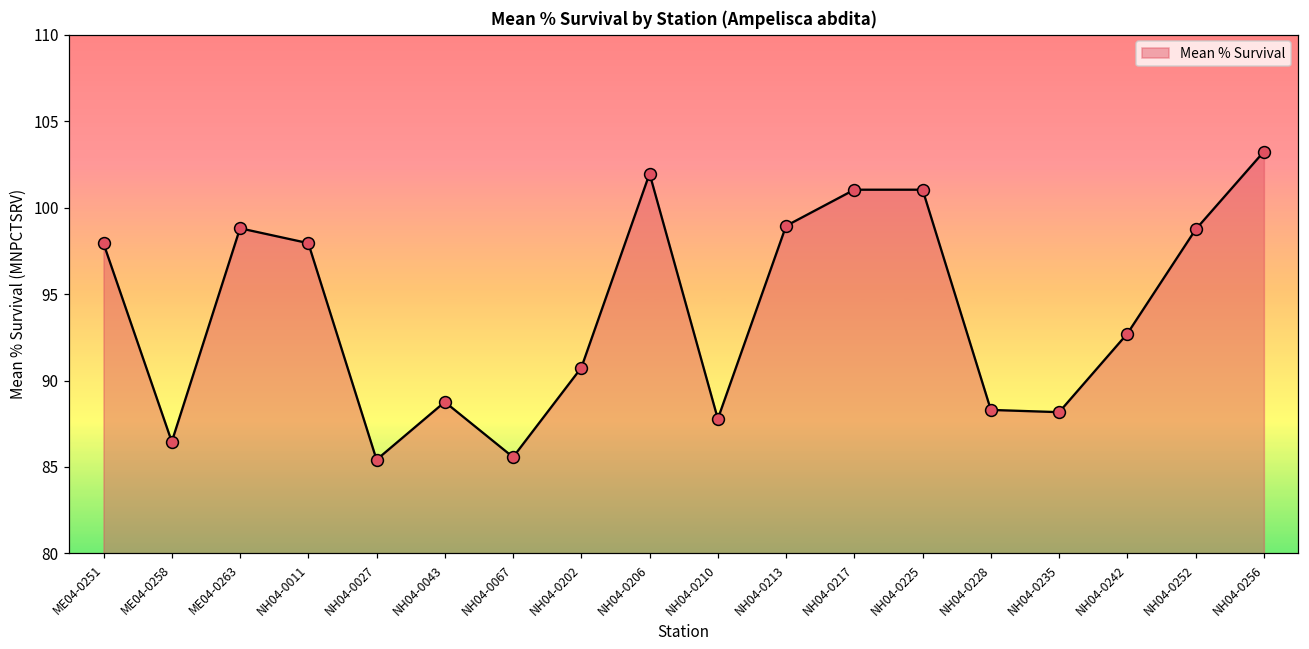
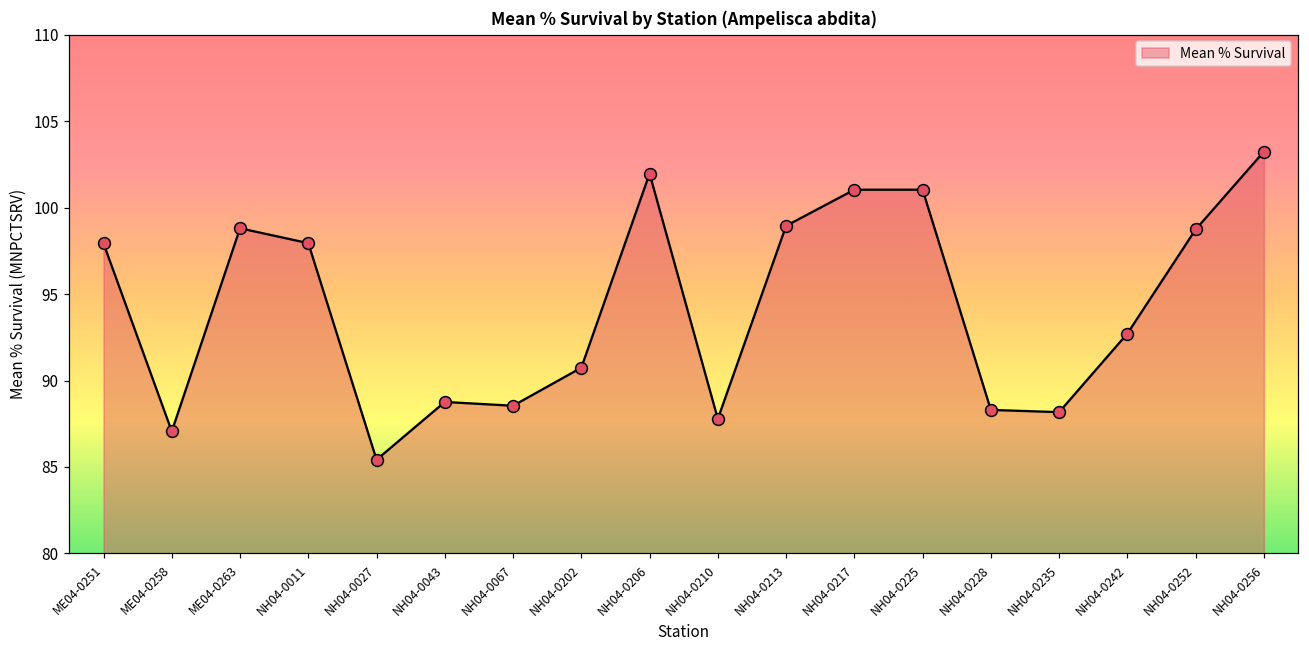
  {
    "ME04-0251": 97.9,
-   "ME04-0258": 86.5,
+   "ME04-0258": 87.1,
    "ME04-0263": 98.8,
    "NH04-0011": 97.9,
    "NH04-0027": 85.4,
    "NH04-0043": 88.8,
-   "NH04-0067": 85.6,
+   "NH04-0067": 88.5,
    "NH04-0202": 90.7,
    "NH04-0206": 102.0,
    "NH04-0210": 87.8,
    "NH04-0213": 98.9,
    "NH04-0217": 101.0,
    "NH04-0225": 101.0,
    "NH04-0228": 88.3,
    "NH04-0235": 88.2,
    "NH04-0242": 92.7,
    "NH04-0252": 98.7,
    "NH04-0256": 103.2
  }
